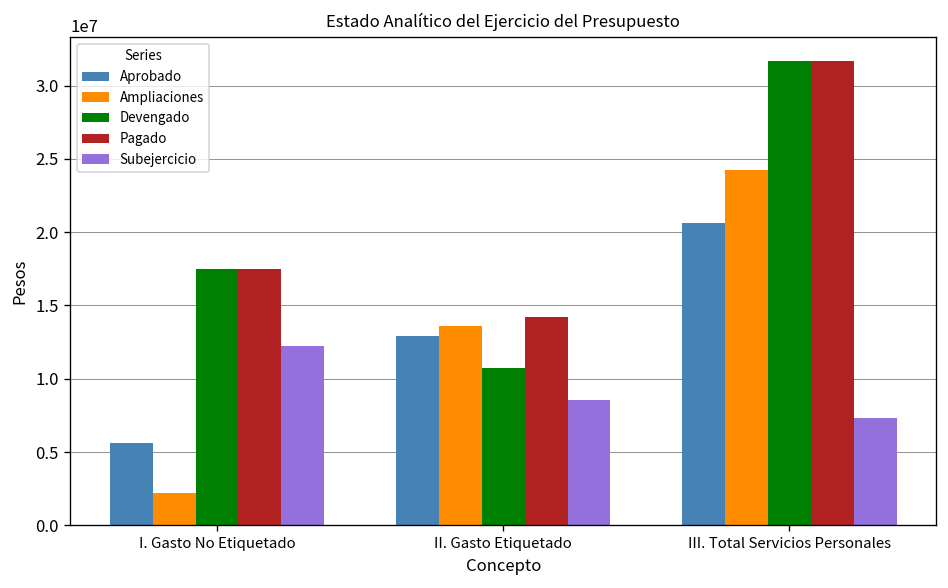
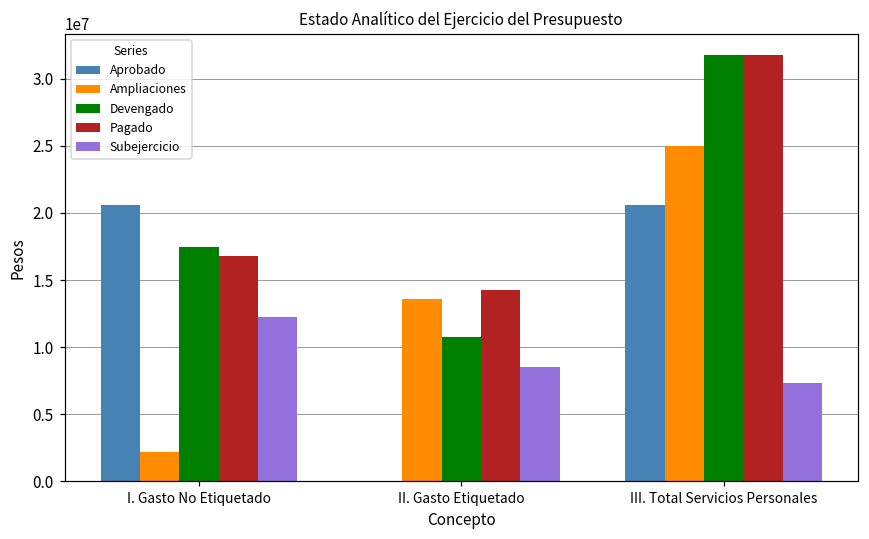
  {
    "Aprobado": {
-     "I. Gasto No Etiquetado": 5600000,
-     "II. Gasto Etiquetado": 12900000,
+     "I. Gasto No Etiquetado": 20600000,
+     "II. Gasto Etiquetado": 0,
      "III. Total Servicios Personales": 20600000
    },
    "Ampliaciones": {
      "I. Gasto No Etiquetado": 2200000,
      "II. Gasto Etiquetado": 13600000,
-     "III. Total Servicios Personales": 24300000
+     "III. Total Servicios Personales": 25000000
    },
    "Devengado": {
      "I. Gasto No Etiquetado": 17500000,
      "II. Gasto Etiquetado": 10700000,
      "III. Total Servicios Personales": 31700000
    },
    "Pagado": {
-     "I. Gasto No Etiquetado": 17500000,
+     "I. Gasto No Etiquetado": 16800000,
      "II. Gasto Etiquetado": 14200000,
      "III. Total Servicios Personales": 31700000
    },
    "Subejercicio": {
      "I. Gasto No Etiquetado": 12300000,
      "II. Gasto Etiquetado": 8600000,
      "III. Total Servicios Personales": 7300000
    }
  }
